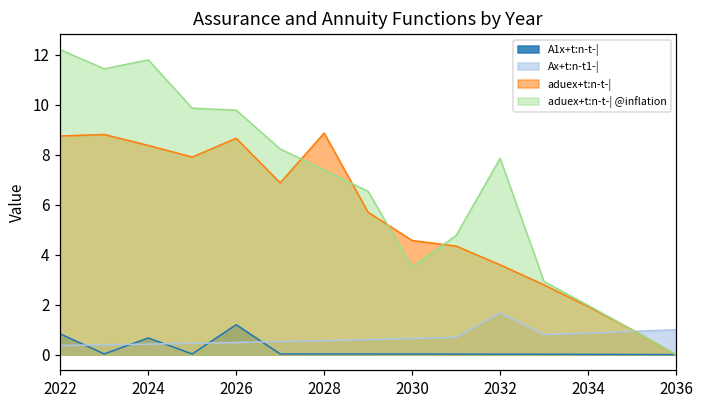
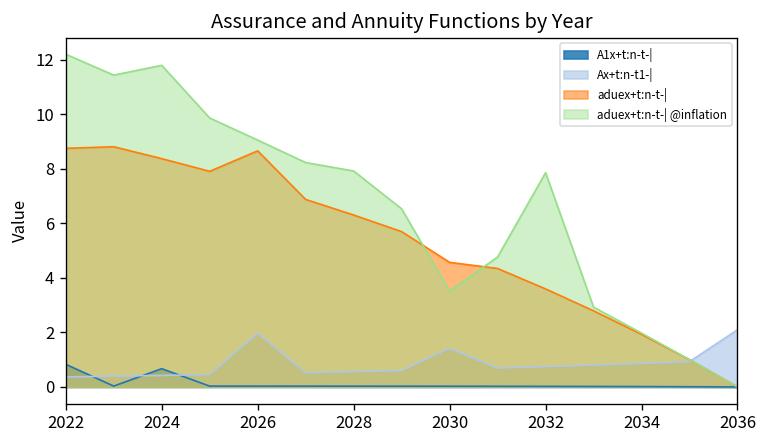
  {
    "A1x+t:n-t-|": {
      "2022": 0.8,
      "2024": 0.7,
-     "2026": 1.2,
+     "2026": 0.0,
      "2028": 0.0,
      "2030": 0.0,
      "2032": 0.0,
      "2034": 0.0
    },
    "Ax+t:n-t1-|": {
      "2022": 0.4,
      "2024": 0.4,
-     "2026": 0.5,
+     "2026": 2.0,
      "2028": 0.6,
-     "2030": 0.6,
-     "2032": 1.7,
+     "2030": 1.4,
+     "2032": 0.7,
      "2034": 0.9,
-     "2036": 1.0
+     "2036": 2.1
    },
    "aduex+t:n-t-|": {
      "2022": 8.8,
      "2024": 8.4,
      "2026": 8.7,
-     "2028": 8.9,
+     "2028": 6.3,
      "2030": 4.6,
      "2032": 3.6
    },
    "aduex+t:n-t-| @inflation": {
      "2022": 12.2,
      "2024": 11.8,
-     "2026": 9.8,
-     "2028": 7.4,
+     "2026": 9.1,
+     "2028": 7.9,
      "2030": 3.5,
      "2032": 7.9
    }
  }
